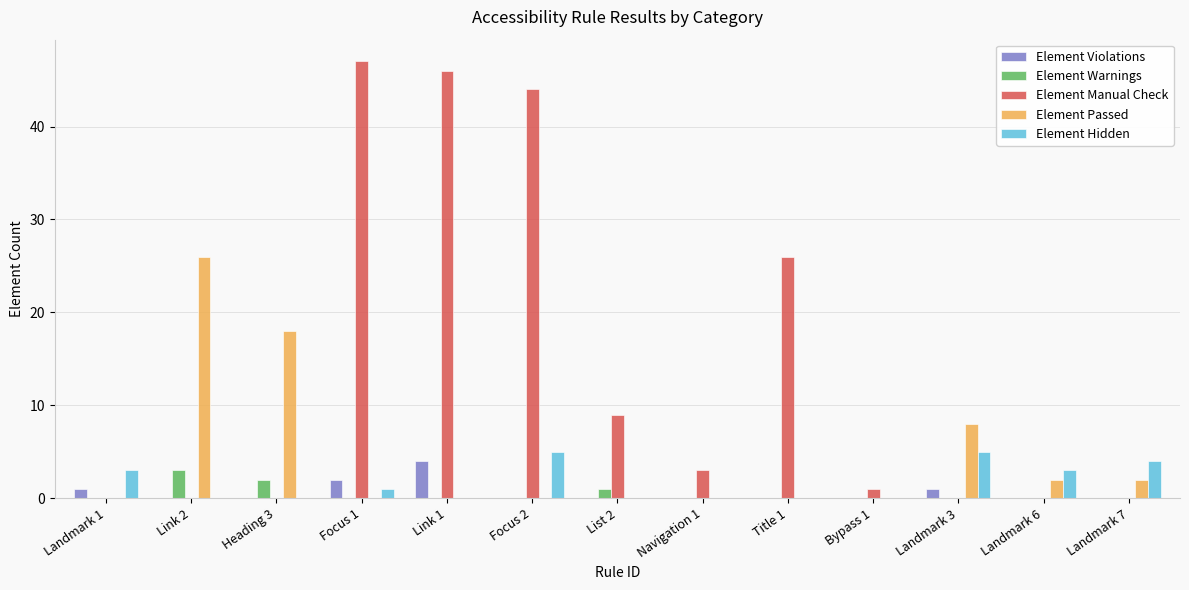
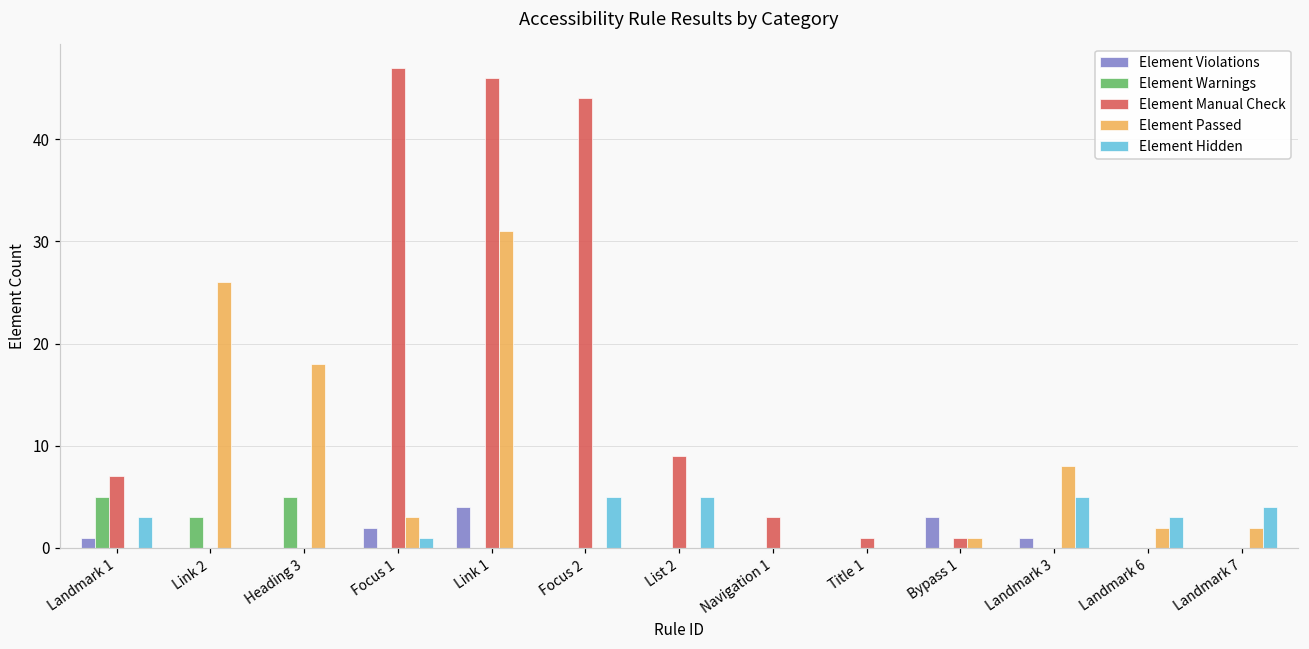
  {
    "Element Violations": {
      "Landmark 1": 1,
      "Link 2": 0,
      "Heading 3": 0,
      "Focus 1": 2,
      "Link 1": 4,
      "Focus 2": 0,
      "List 2": 0,
      "Navigation 1": 0,
      "Title 1": 0,
-     "Bypass 1": 0,
+     "Bypass 1": 3,
      "Landmark 3": 1,
      "Landmark 6": 0,
      "Landmark 7": 0
    },
    "Element Warnings": {
-     "Landmark 1": 0,
+     "Landmark 1": 5,
      "Link 2": 3,
-     "Heading 3": 2,
+     "Heading 3": 5,
      "Focus 1": 0,
      "Link 1": 0,
      "Focus 2": 0,
-     "List 2": 1,
+     "List 2": 0,
      "Navigation 1": 0,
      "Title 1": 0,
      "Bypass 1": 0,
      "Landmark 3": 0,
      "Landmark 6": 0,
      "Landmark 7": 0
    },
    "Element Manual Check": {
-     "Landmark 1": 0,
+     "Landmark 1": 7,
      "Link 2": 0,
      "Heading 3": 0,
      "Focus 1": 47,
      "Link 1": 46,
      "Focus 2": 44,
      "List 2": 9,
      "Navigation 1": 3,
-     "Title 1": 26,
+     "Title 1": 1,
      "Bypass 1": 1,
      "Landmark 3": 0,
      "Landmark 6": 0,
      "Landmark 7": 0
    },
    "Element Passed": {
      "Landmark 1": 0,
      "Link 2": 26,
      "Heading 3": 18,
-     "Focus 1": 0,
-     "Link 1": 0,
+     "Focus 1": 3,
+     "Link 1": 31,
      "Focus 2": 0,
      "List 2": 0,
      "Navigation 1": 0,
      "Title 1": 0,
-     "Bypass 1": 0,
+     "Bypass 1": 1,
      "Landmark 3": 8,
      "Landmark 6": 2,
      "Landmark 7": 2
    },
    "Element Hidden": {
      "Landmark 1": 3,
      "Link 2": 0,
      "Heading 3": 0,
      "Focus 1": 1,
      "Link 1": 0,
      "Focus 2": 5,
-     "List 2": 0,
+     "List 2": 5,
      "Navigation 1": 0,
      "Title 1": 0,
      "Bypass 1": 0,
      "Landmark 3": 5,
      "Landmark 6": 3,
      "Landmark 7": 4
    }
  }
